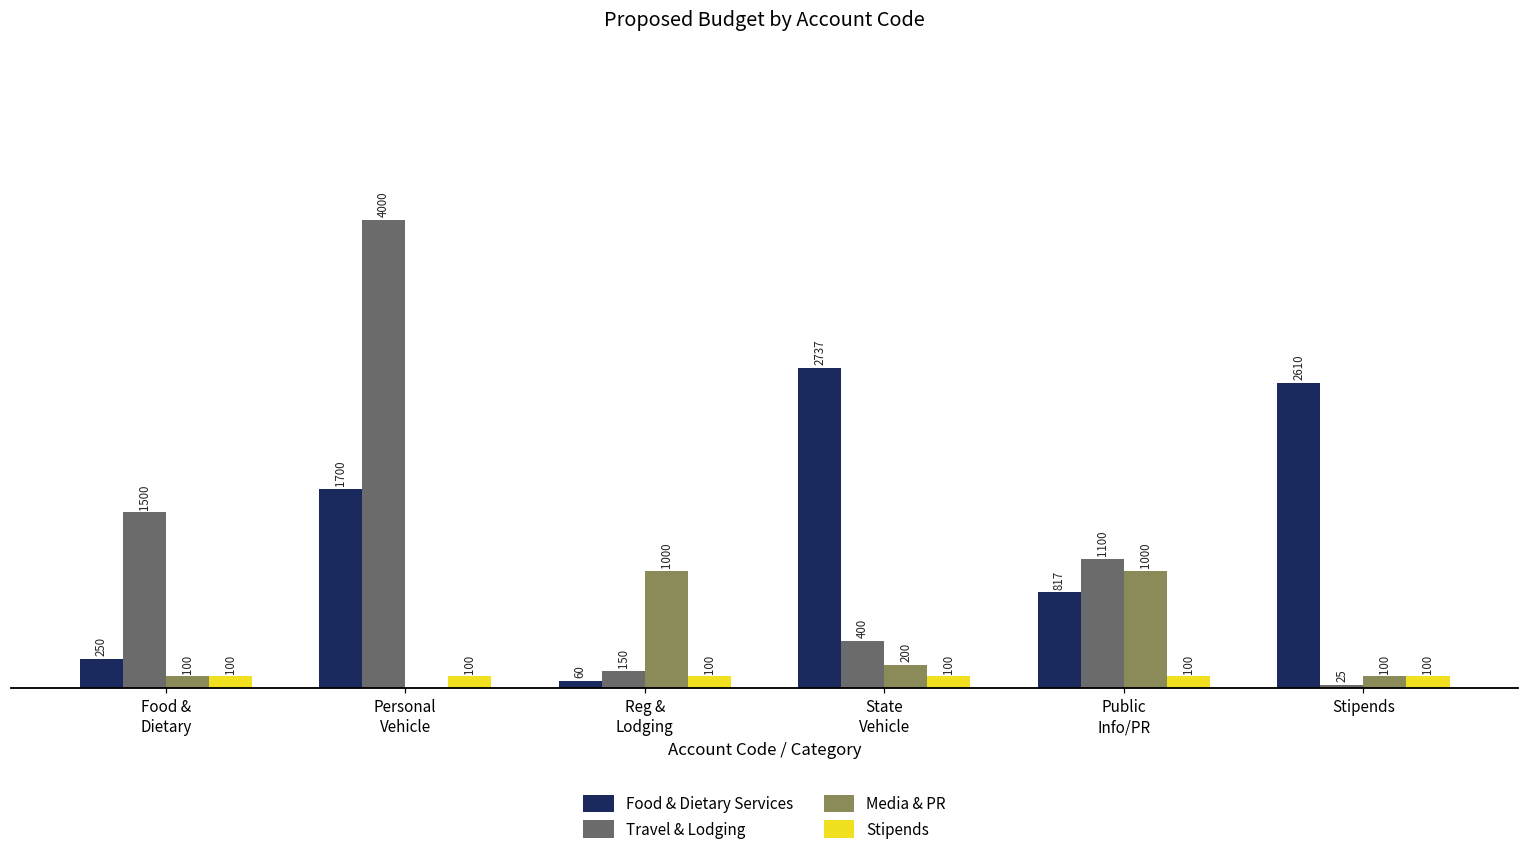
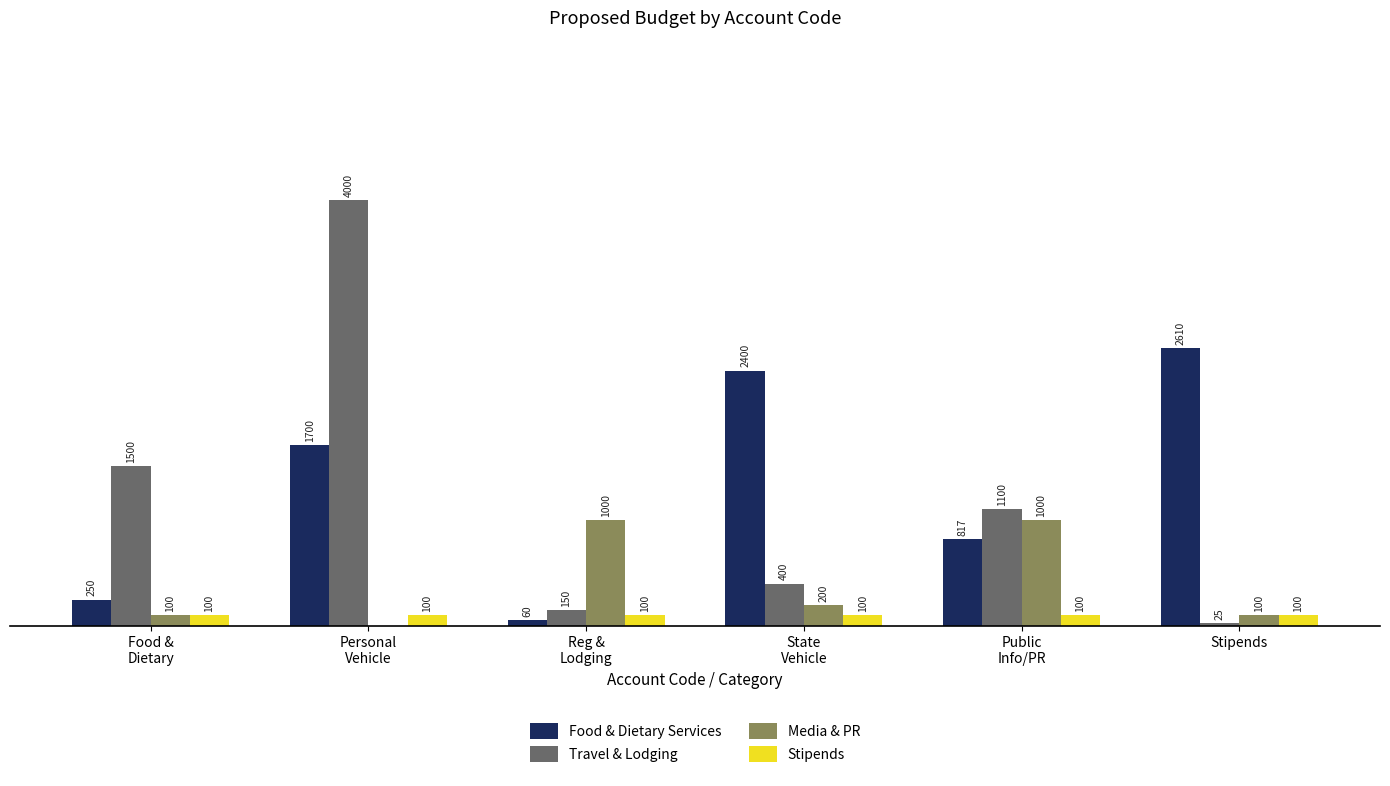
  {
    "Food & Dietary Services": {
      "Food & Dietary": 250,
      "Personal Vehicle": 1700,
      "Reg & Lodging": 60,
-     "State Vehicle": 2737,
+     "State Vehicle": 2400,
      "Public Info/PR": 817,
      "Stipends": 2610
    },
    "Stipends": {
      "Food & Dietary": 100,
      "Personal Vehicle": 100,
      "Reg & Lodging": 100,
      "State Vehicle": 100,
      "Public Info/PR": 100,
      "Stipends": 100
    }
  }
